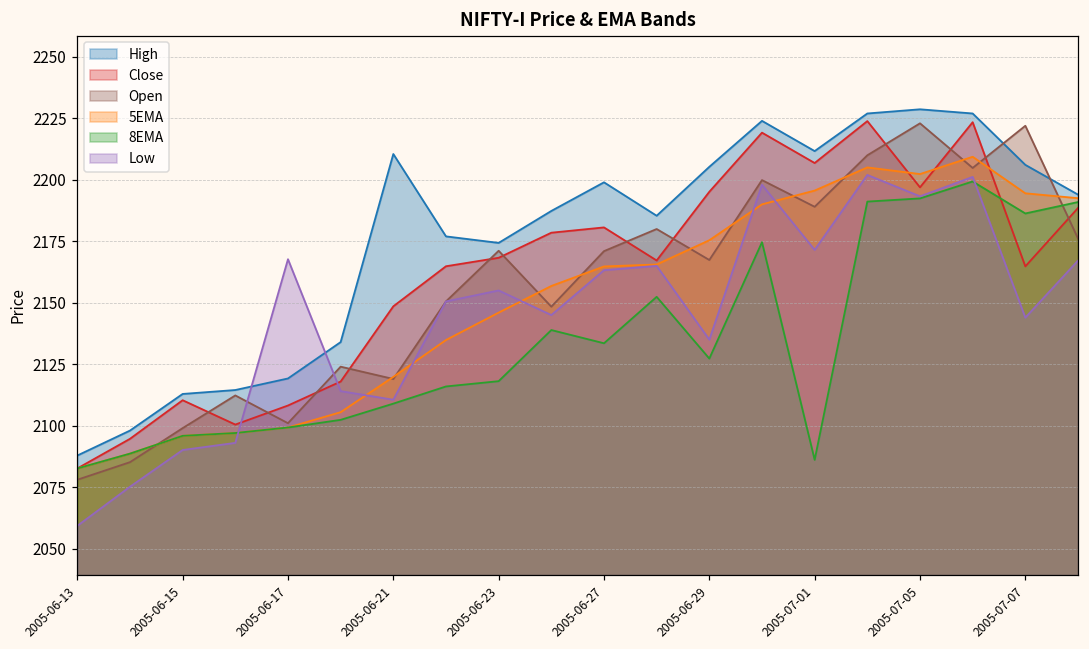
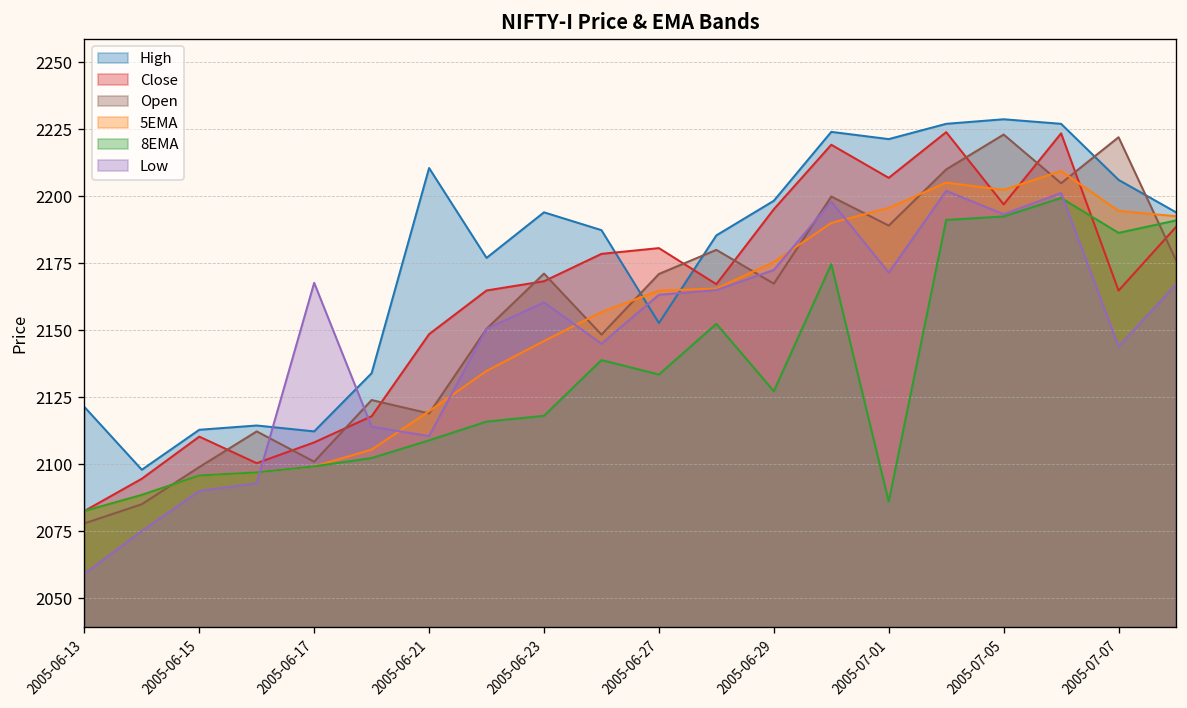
  {
    "High": {
-     "2005-06-13": 2088,
+     "2005-06-13": 2121,
      "2005-06-15": 2113,
-     "2005-06-17": 2119,
+     "2005-06-17": 2112,
      "2005-06-21": 2211,
-     "2005-06-23": 2174,
-     "2005-06-27": 2199,
-     "2005-06-29": 2205,
-     "2005-07-01": 2212,
+     "2005-06-23": 2194,
+     "2005-06-27": 2153,
+     "2005-06-29": 2198,
+     "2005-07-01": 2221,
      "2005-07-05": 2229,
      "2005-07-07": 2206
    },
    "8EMA": {
      "2005-06-21": 2109,
      "2005-06-23": 2118,
      "2005-06-27": 2134,
      "2005-06-29": 2127,
      "2005-07-01": 2086,
      "2005-07-07": 2186
    },
    "Low": {
      "2005-06-13": 2059,
      "2005-06-15": 2090,
      "2005-06-17": 2168,
      "2005-06-21": 2111,
-     "2005-06-23": 2155,
+     "2005-06-23": 2160,
      "2005-06-27": 2163,
-     "2005-06-29": 2135,
+     "2005-06-29": 2173,
      "2005-07-01": 2172,
      "2005-07-07": 2144
    }
  }
